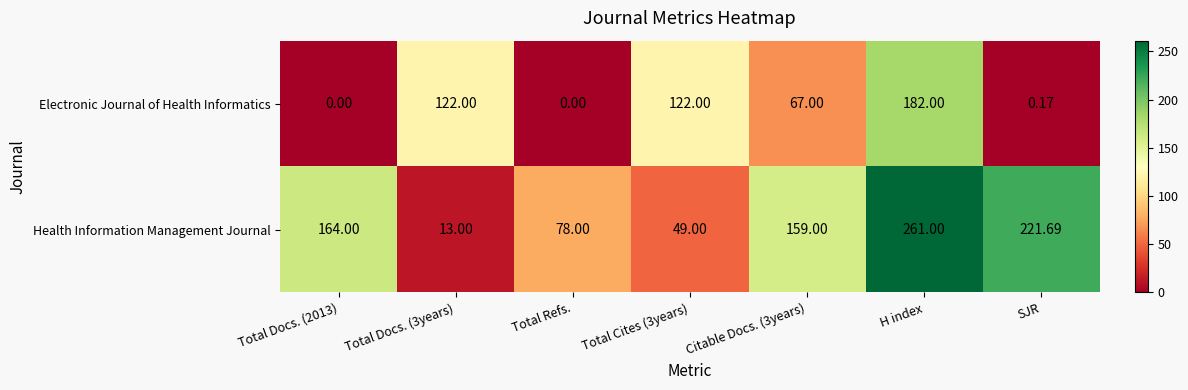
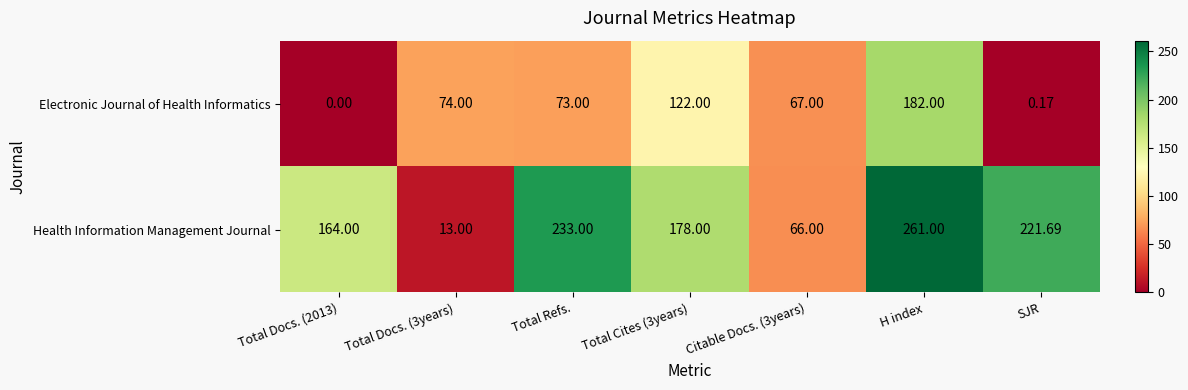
  {
    "Electronic Journal of Health Informatics": {
      "Total Docs. (2013)": 0.00,
-     "Total Docs. (3years)": 122.00,
-     "Total Refs.": 0.00,
+     "Total Docs. (3years)": 74.00,
+     "Total Refs.": 73.00,
      "Total Cites (3years)": 122.00,
      "Citable Docs. (3years)": 67.00,
      "H index": 182.00,
      "SJR": 0.17
    },
    "Health Information Management Journal": {
      "Total Docs. (2013)": 164.00,
      "Total Docs. (3years)": 13.00,
-     "Total Refs.": 78.00,
-     "Total Cites (3years)": 49.00,
-     "Citable Docs. (3years)": 159.00,
+     "Total Refs.": 233.00,
+     "Total Cites (3years)": 178.00,
+     "Citable Docs. (3years)": 66.00,
      "H index": 261.00,
      "SJR": 221.69
    }
  }
